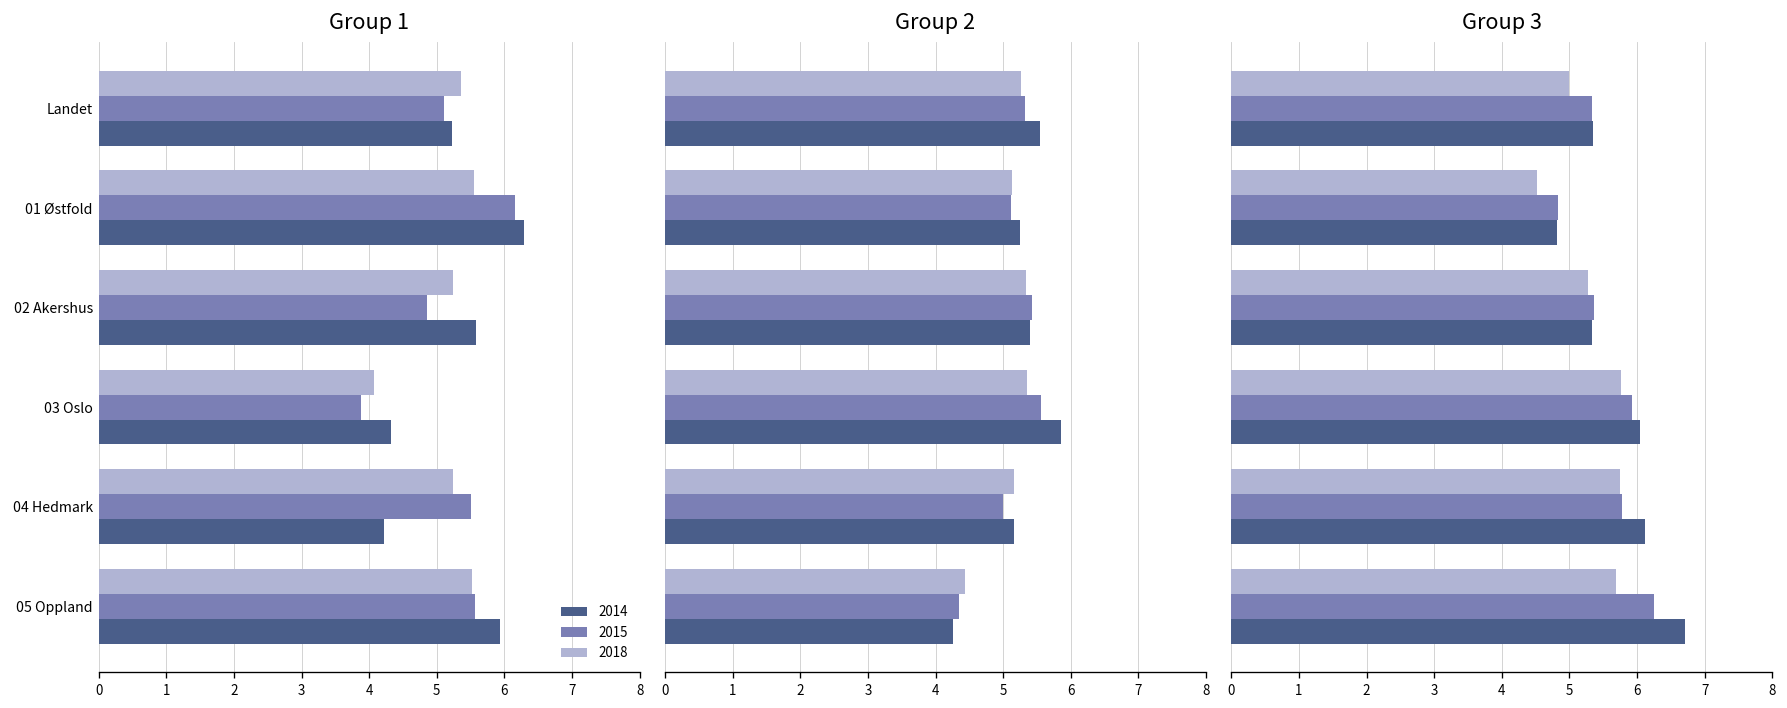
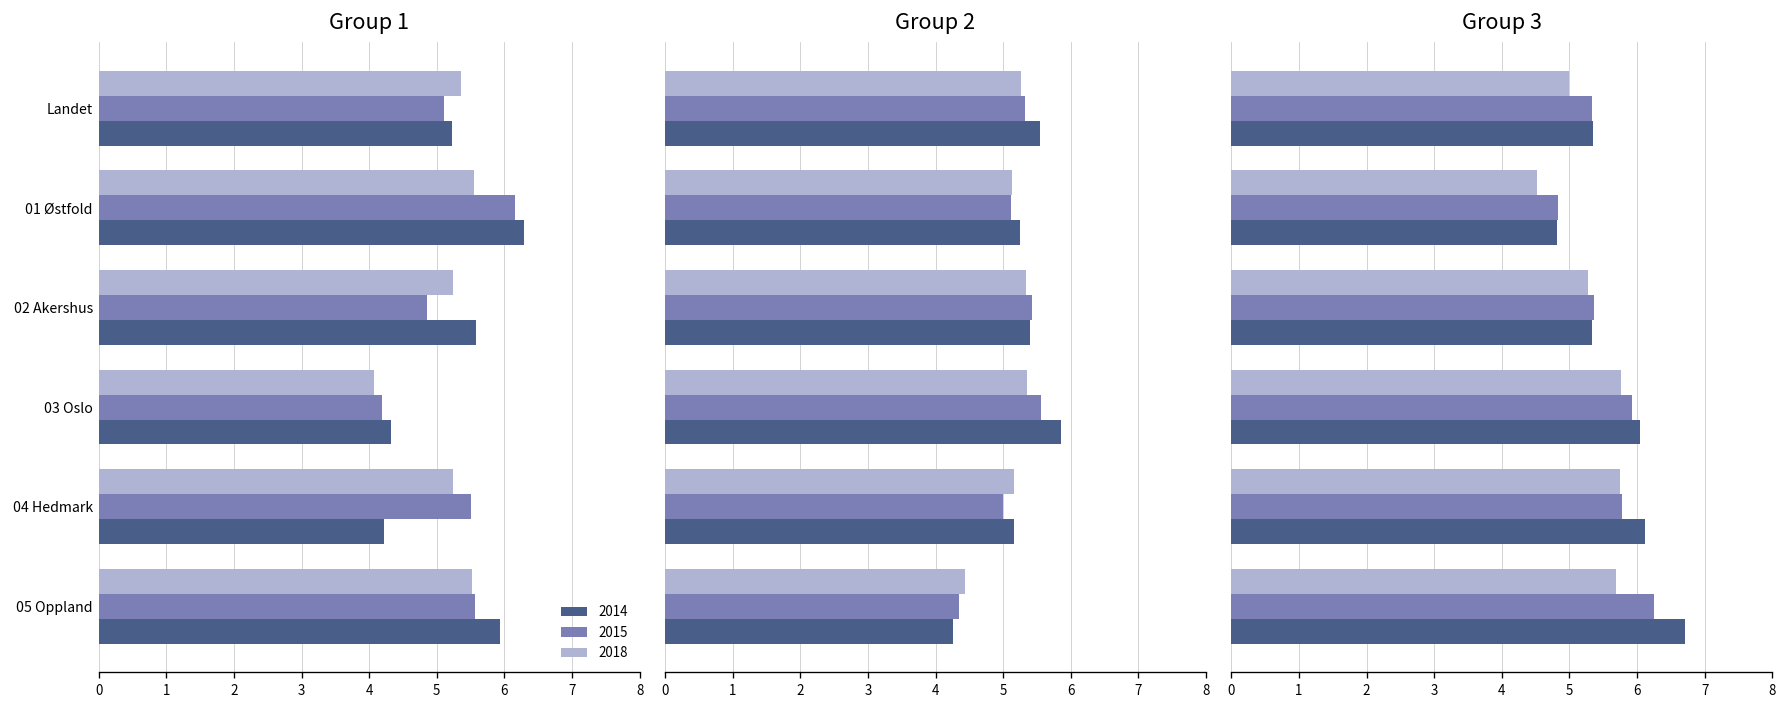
  {
    "Group 1": {
      "2014": {
        "Landet": 5.2,
        "01 Østfold": 6.3,
        "02 Akershus": 5.6,
        "03 Oslo": 4.3,
        "04 Hedmark": 4.2,
        "05 Oppland": 5.9
      },
      "2015": {
        "Landet": 5.1,
        "01 Østfold": 6.2,
        "02 Akershus": 4.9,
-       "03 Oslo": 3.9,
+       "03 Oslo": 4.2,
        "04 Hedmark": 5.5,
        "05 Oppland": 5.6
      },
      "2018": {
        "Landet": 5.4,
        "01 Østfold": 5.5,
        "02 Akershus": 5.2,
        "03 Oslo": 4.1,
        "04 Hedmark": 5.2,
        "05 Oppland": 5.5
      }
    }
  }
